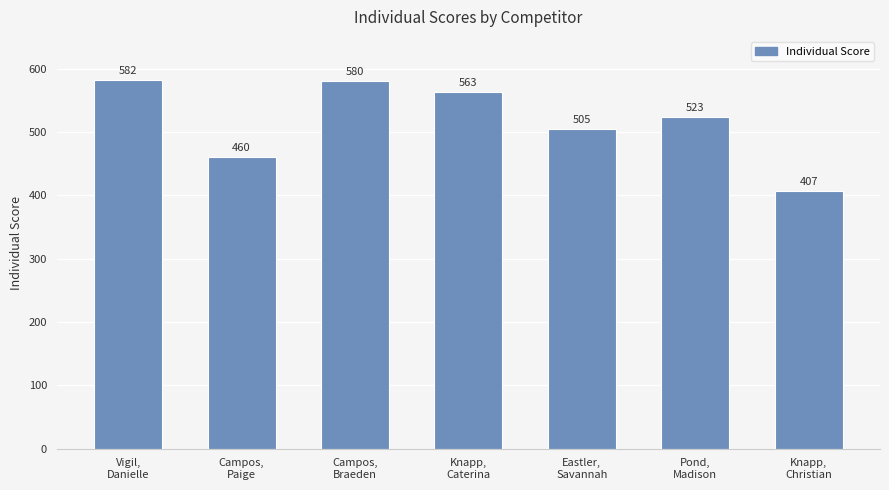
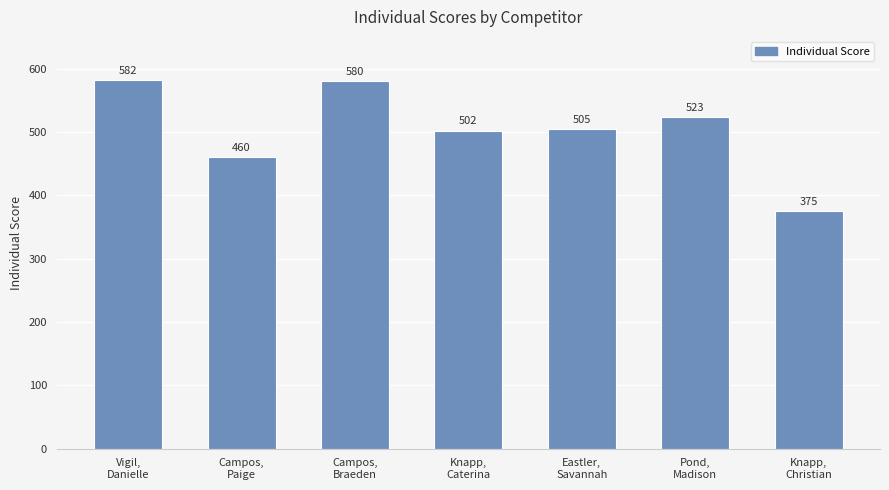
  {
    "Vigil, Danielle": 582,
    "Campos, Paige": 460,
    "Campos, Braeden": 580,
-   "Knapp, Caterina": 563,
+   "Knapp, Caterina": 502,
    "Eastler, Savannah": 505,
    "Pond, Madison": 523,
-   "Knapp, Christian": 407
+   "Knapp, Christian": 375
  }
